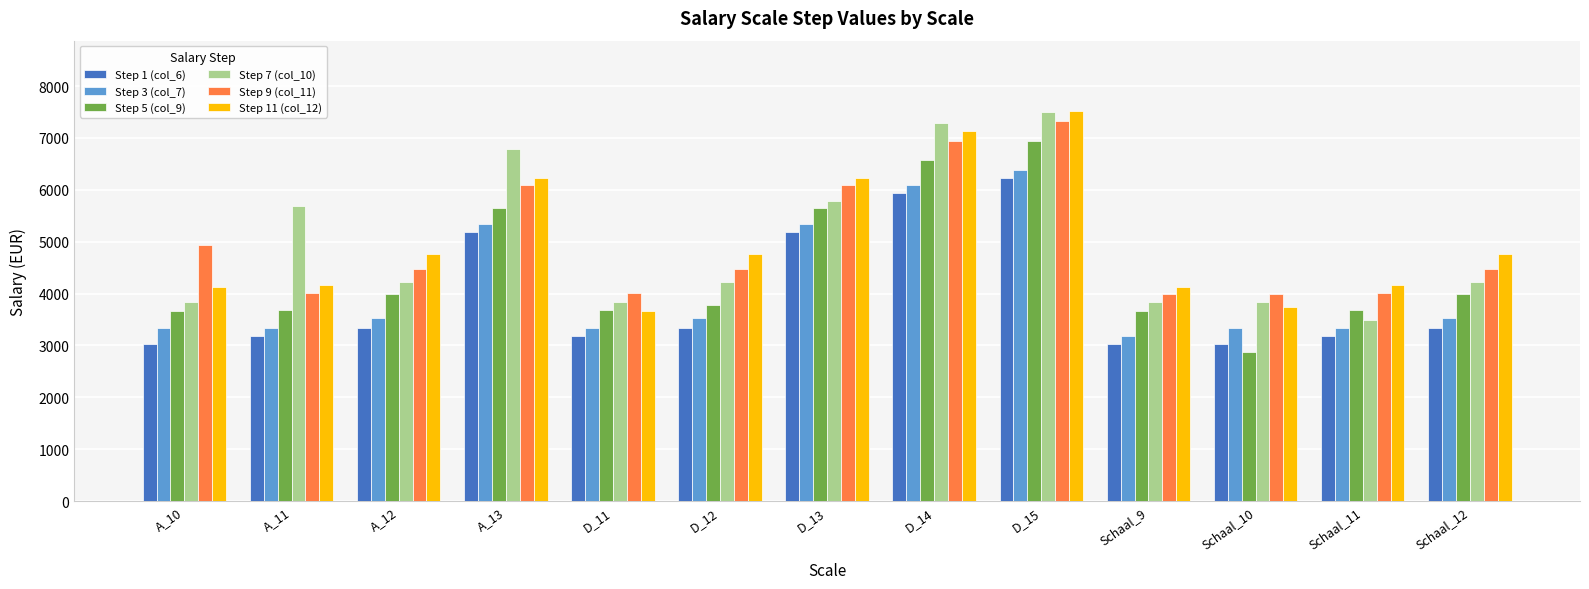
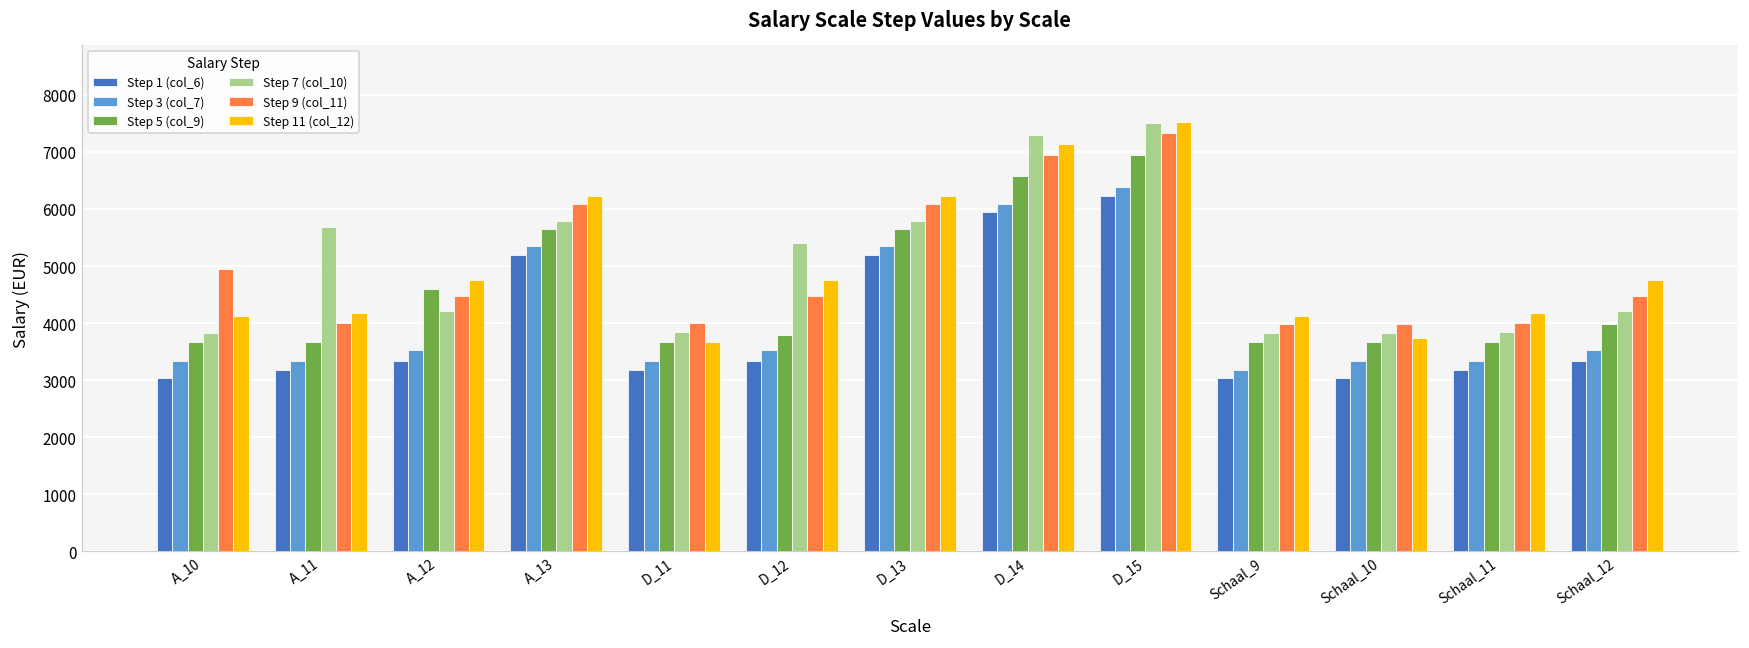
  {
    "Step 5 (col_9)": {
      "A_10": 3700,
      "A_11": 3700,
-     "A_12": 4000,
+     "A_12": 4600,
      "A_13": 5600,
      "D_11": 3700,
      "D_12": 3800,
      "D_13": 5600,
      "D_14": 6600,
      "D_15": 6900,
      "Schaal_9": 3700,
-     "Schaal_10": 2900,
+     "Schaal_10": 3700,
      "Schaal_11": 3700,
      "Schaal_12": 4000
    },
    "Step 7 (col_10)": {
      "A_10": 3800,
      "A_11": 5700,
      "A_12": 4200,
-     "A_13": 6800,
+     "A_13": 5800,
      "D_11": 3800,
-     "D_12": 4200,
+     "D_12": 5400,
      "D_13": 5800,
      "D_14": 7300,
      "D_15": 7500,
      "Schaal_9": 3800,
      "Schaal_10": 3800,
-     "Schaal_11": 3500,
+     "Schaal_11": 3800,
      "Schaal_12": 4200
    },
    "Step 9 (col_11)": {
      "A_10": 4900,
      "A_11": 4000,
      "A_12": 4500,
      "A_13": 6100,
      "D_11": 4000,
      "D_12": 4500,
      "D_13": 6100,
      "D_14": 6900,
      "D_15": 7300,
      "Schaal_9": 4000,
      "Schaal_10": 4000,
      "Schaal_11": 4000,
      "Schaal_12": 4500
    },
    "Step 11 (col_12)": {
      "A_10": 4100,
      "A_11": 4200,
      "A_12": 4800,
      "A_13": 6200,
      "D_11": 3700,
      "D_12": 4800,
      "D_13": 6200,
      "D_14": 7100,
      "D_15": 7500,
      "Schaal_9": 4100,
      "Schaal_10": 3700,
      "Schaal_11": 4200,
      "Schaal_12": 4800
    }
  }
